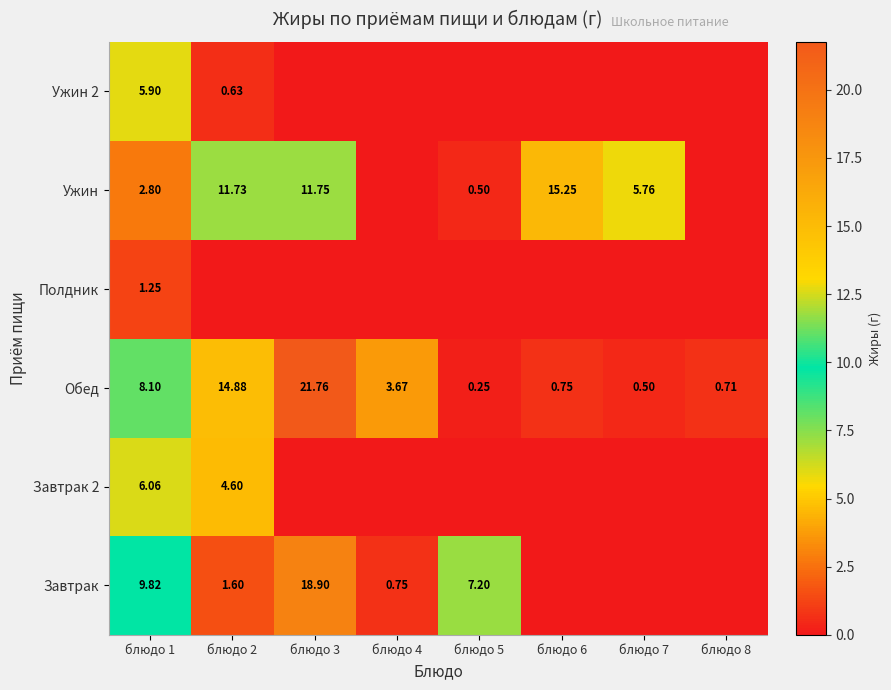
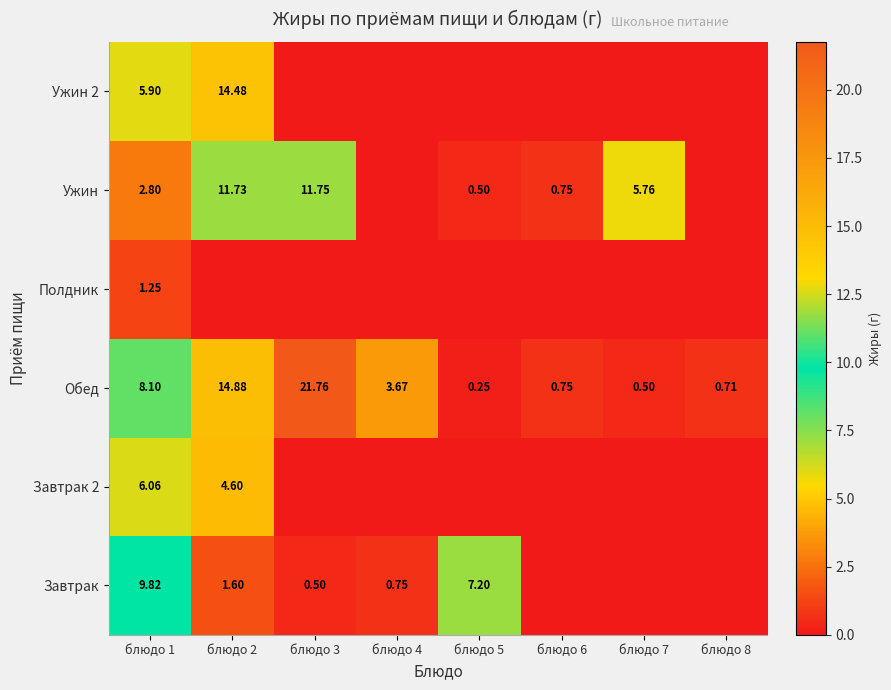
  {
    "Ужин 2": {
      "блюдо 1": 5.90,
-     "блюдо 2": 0.63
+     "блюдо 2": 14.48
    },
    "Ужин": {
      "блюдо 1": 2.80,
      "блюдо 2": 11.73,
      "блюдо 3": 11.75,
      "блюдо 5": 0.50,
-     "блюдо 6": 15.25,
+     "блюдо 6": 0.75,
      "блюдо 7": 5.76
    },
    "Полдник": {
      "блюдо 1": 1.25
    },
    "Обед": {
      "блюдо 1": 8.10,
      "блюдо 2": 14.88,
      "блюдо 3": 21.76,
      "блюдо 4": 3.67,
      "блюдо 5": 0.25,
      "блюдо 6": 0.75,
      "блюдо 7": 0.50,
      "блюдо 8": 0.71
    },
    "Завтрак 2": {
      "блюдо 1": 6.06,
      "блюдо 2": 4.60
    },
    "Завтрак": {
      "блюдо 1": 9.82,
      "блюдо 2": 1.60,
-     "блюдо 3": 18.90,
+     "блюдо 3": 0.50,
      "блюдо 4": 0.75,
      "блюдо 5": 7.20
    }
  }
